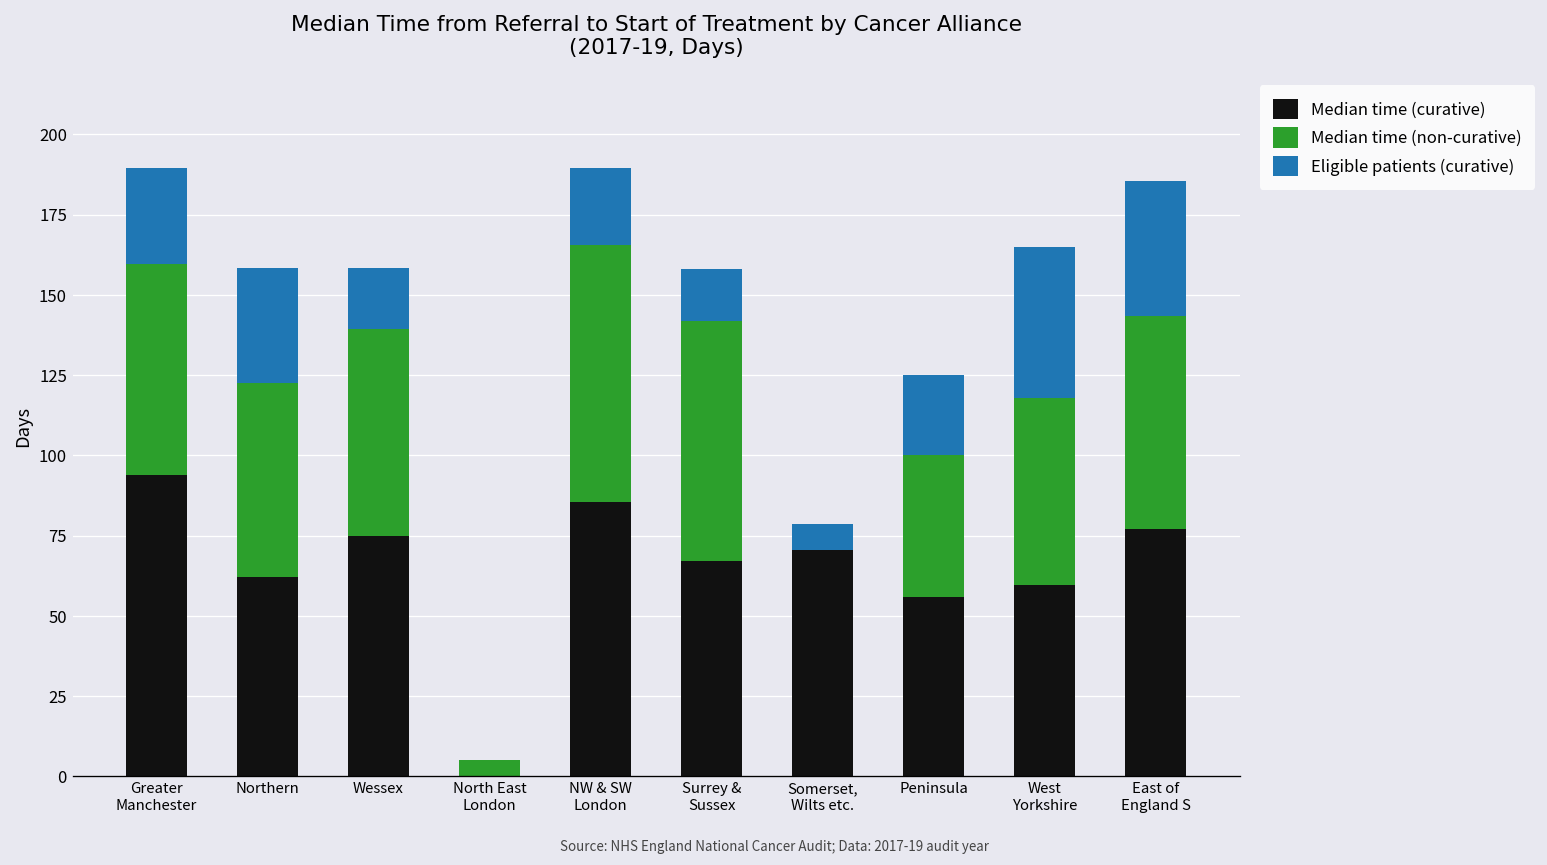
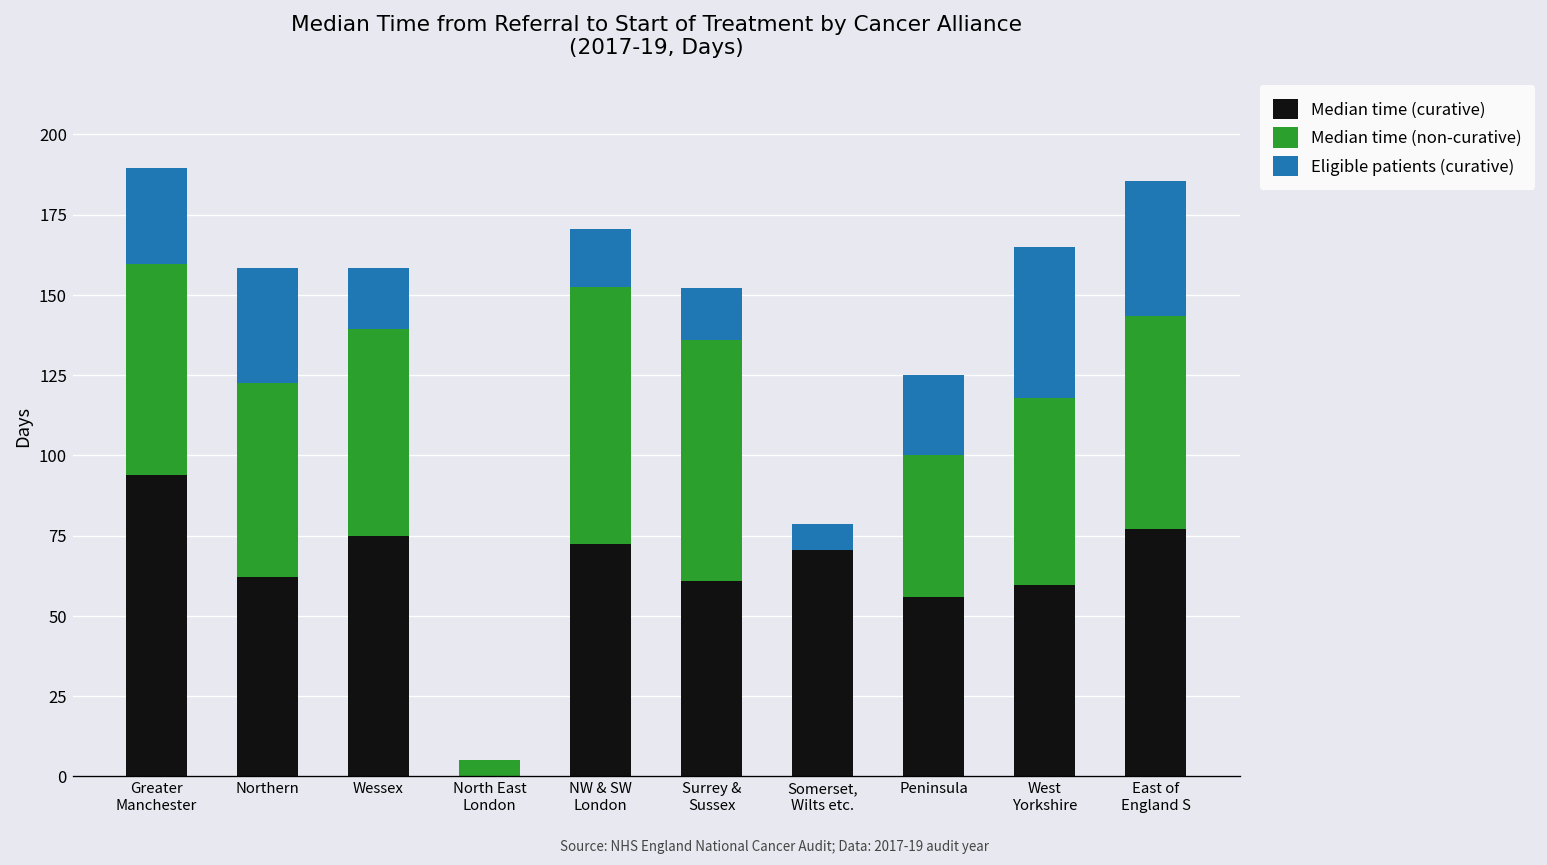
  {
    "Median time (curative)": {
      "Greater Manchester": 94,
      "Northern": 62,
      "Wessex": 75,
      "North East London": 0,
-     "NW & SW London": 86,
-     "Surrey & Sussex": 67,
+     "NW & SW London": 73,
+     "Surrey & Sussex": 61,
      "Somerset, Wilts etc.": 71,
      "Peninsula": 56,
      "West Yorkshire": 60,
      "East of England S": 77
    },
    "Median time (non-curative)": {
      "Greater Manchester": 66,
      "Northern": 61,
      "Wessex": 65,
      "North East London": 5,
      "NW & SW London": 80,
      "Surrey & Sussex": 75,
      "Somerset, Wilts etc.": 0,
      "Peninsula": 44,
      "West Yorkshire": 59,
      "East of England S": 67
    },
    "Eligible patients (curative)": {
      "Greater Manchester": 30,
      "Northern": 36,
      "Wessex": 19,
      "North East London": 0,
-     "NW & SW London": 24,
+     "NW & SW London": 18,
      "Surrey & Sussex": 16,
      "Somerset, Wilts etc.": 8,
      "Peninsula": 25,
      "West Yorkshire": 47,
      "East of England S": 42
    }
  }
